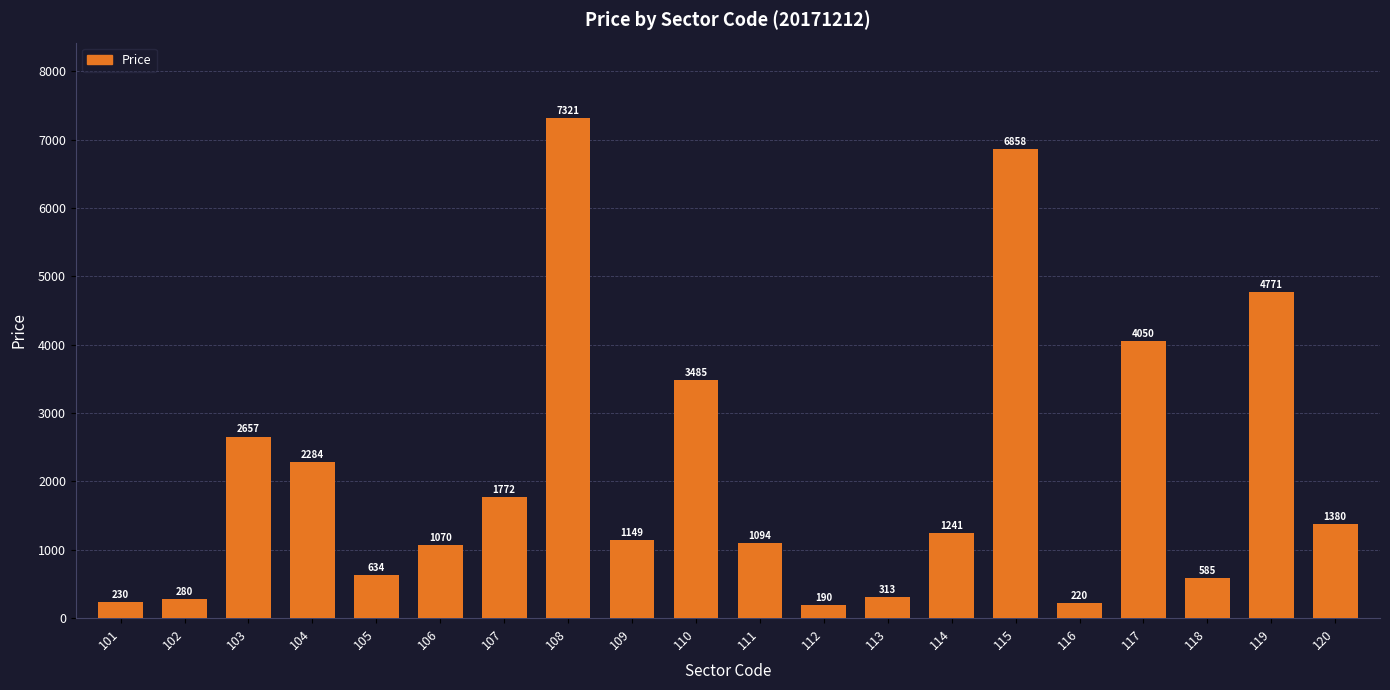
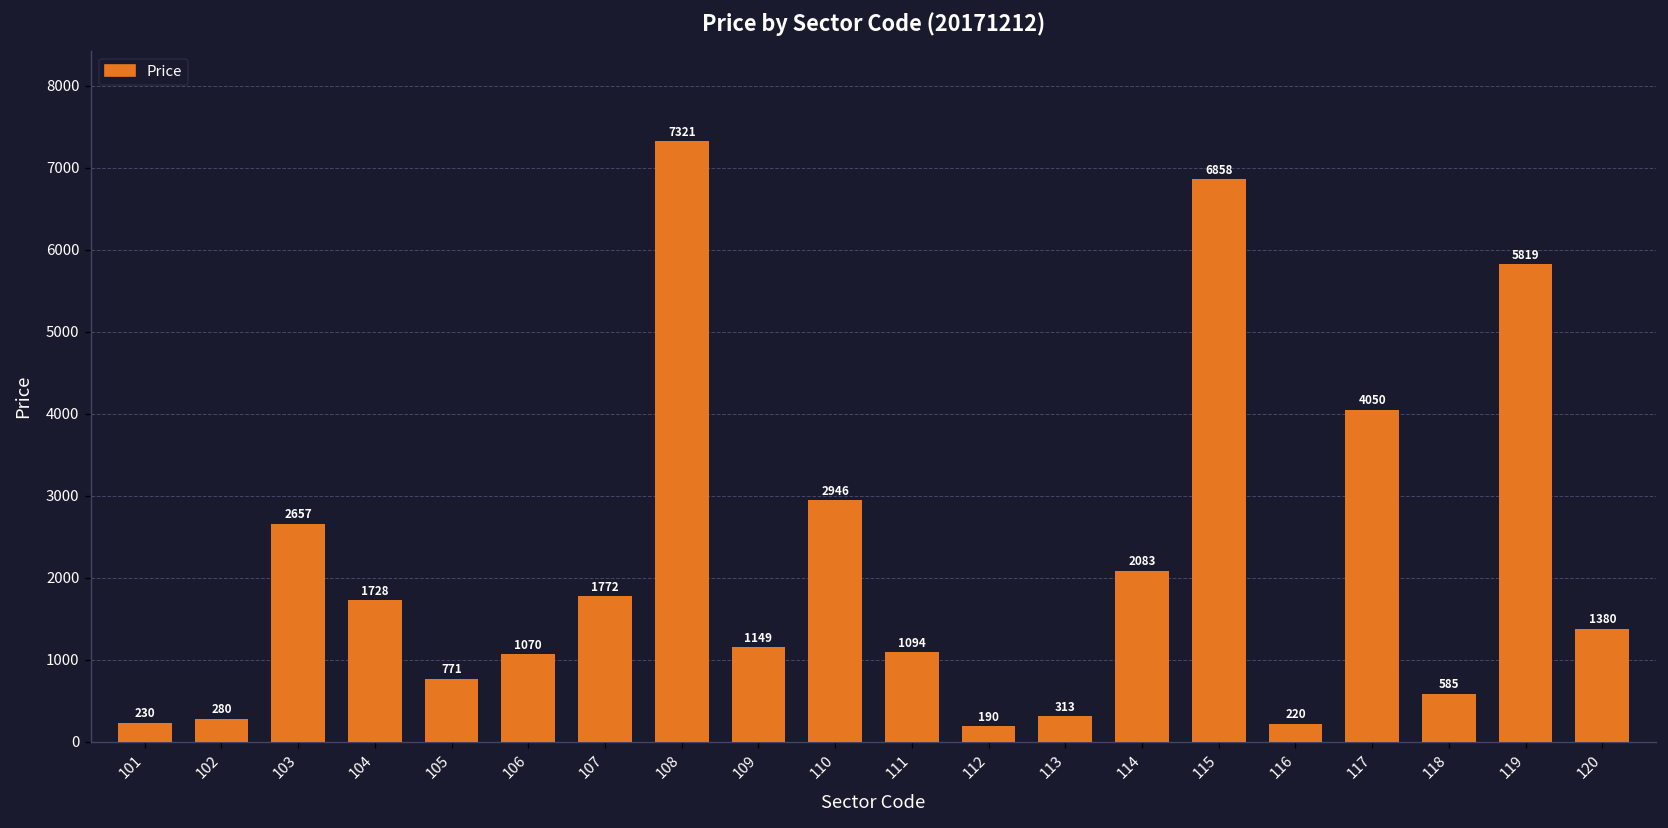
  {
    "101": 230,
    "102": 280,
    "103": 2657,
-   "104": 2284,
-   "105": 634,
+   "104": 1728,
+   "105": 771,
    "106": 1070,
    "107": 1772,
    "108": 7321,
    "109": 1149,
-   "110": 3485,
+   "110": 2946,
    "111": 1094,
    "112": 190,
    "113": 313,
-   "114": 1241,
+   "114": 2083,
    "115": 6858,
    "116": 220,
    "117": 4050,
    "118": 585,
-   "119": 4771,
+   "119": 5819,
    "120": 1380
  }
